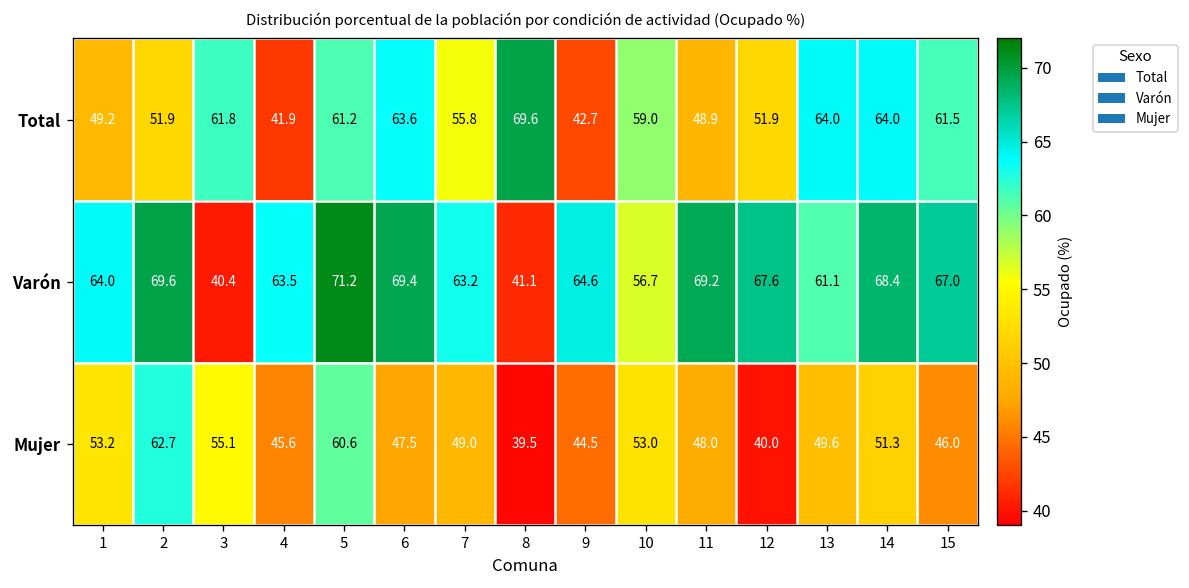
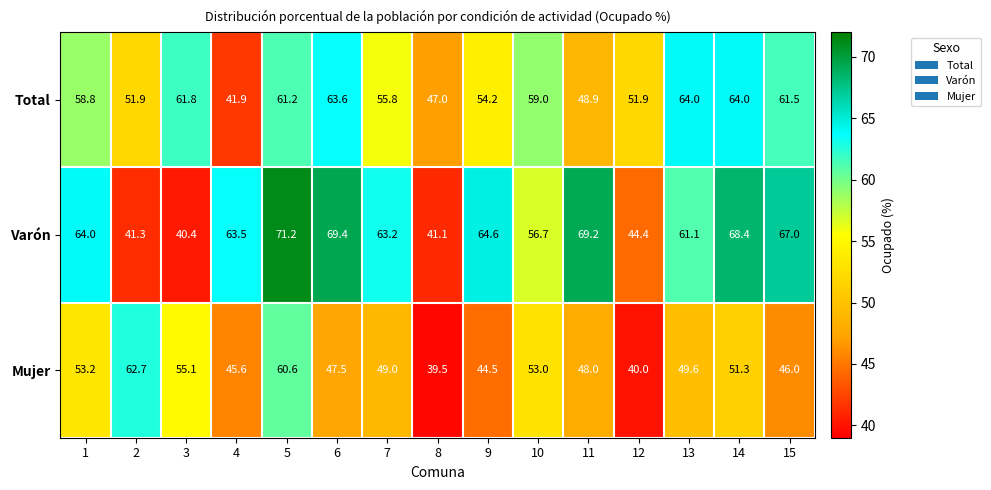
  {
    "Total": {
-     "1": 49.2,
+     "1": 58.8,
      "2": 51.9,
      "3": 61.8,
      "4": 41.9,
      "5": 61.2,
      "6": 63.6,
      "7": 55.8,
-     "8": 69.6,
-     "9": 42.7,
+     "8": 47.0,
+     "9": 54.2,
      "10": 59.0,
      "11": 48.9,
      "12": 51.9,
      "13": 64.0,
      "14": 64.0,
      "15": 61.5
    },
    "Varón": {
      "1": 64.0,
-     "2": 69.6,
+     "2": 41.3,
      "3": 40.4,
      "4": 63.5,
      "5": 71.2,
      "6": 69.4,
      "7": 63.2,
      "8": 41.1,
      "9": 64.6,
      "10": 56.7,
      "11": 69.2,
-     "12": 67.6,
+     "12": 44.4,
      "13": 61.1,
      "14": 68.4,
      "15": 67.0
    },
    "Mujer": {
      "1": 53.2,
      "2": 62.7,
      "3": 55.1,
      "4": 45.6,
      "5": 60.6,
      "6": 47.5,
      "7": 49.0,
      "8": 39.5,
      "9": 44.5,
      "10": 53.0,
      "11": 48.0,
      "12": 40.0,
      "13": 49.6,
      "14": 51.3,
      "15": 46.0
    }
  }
